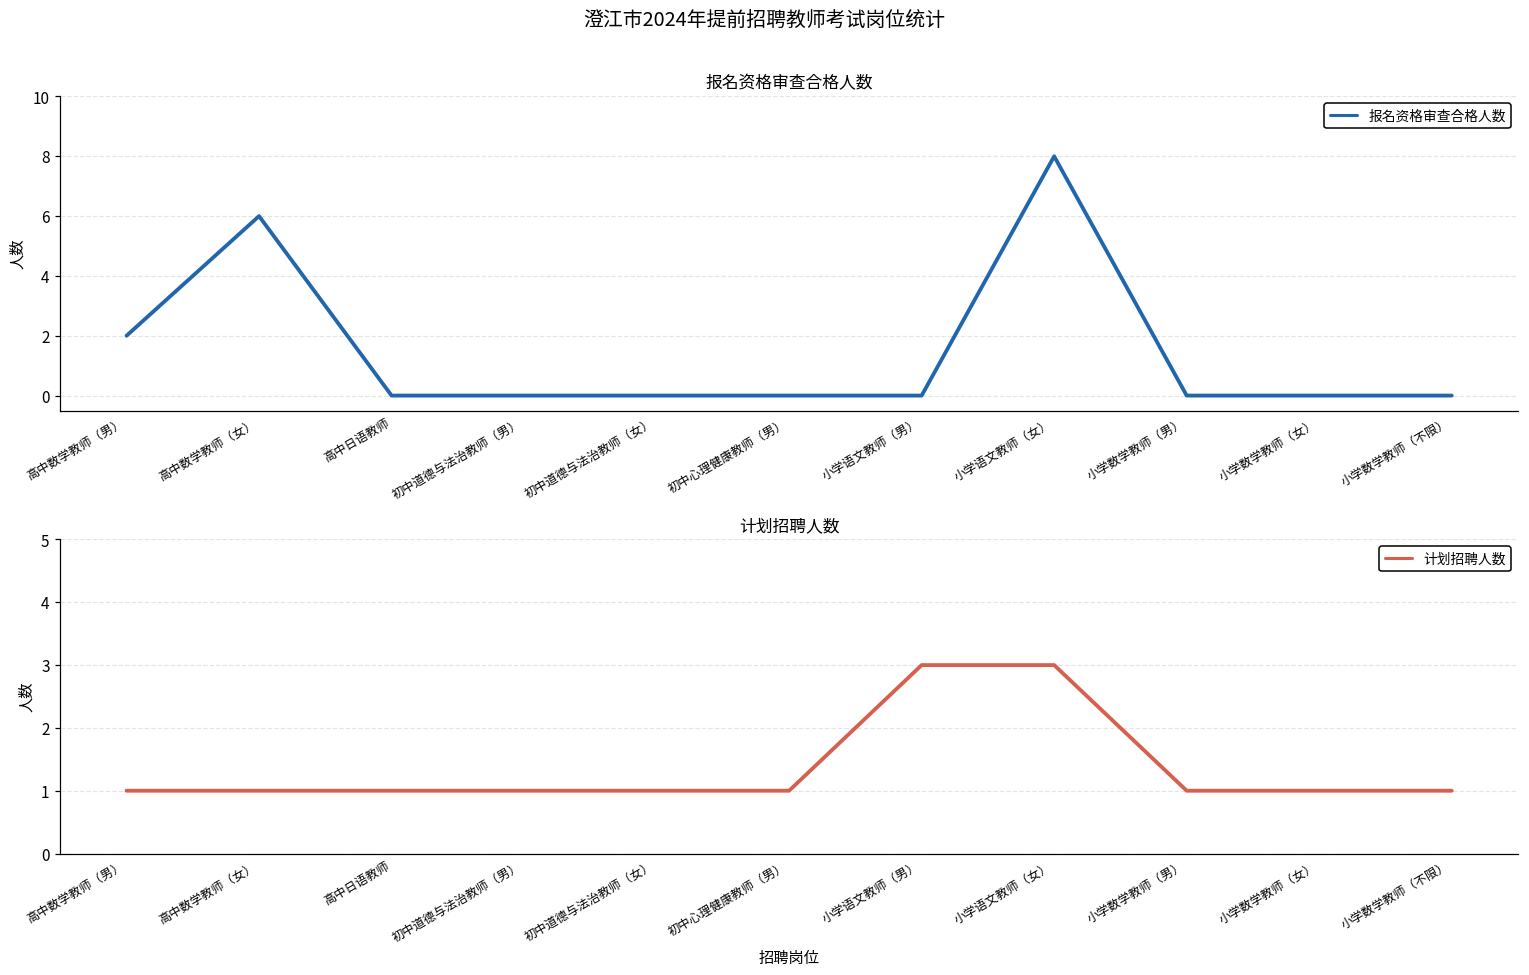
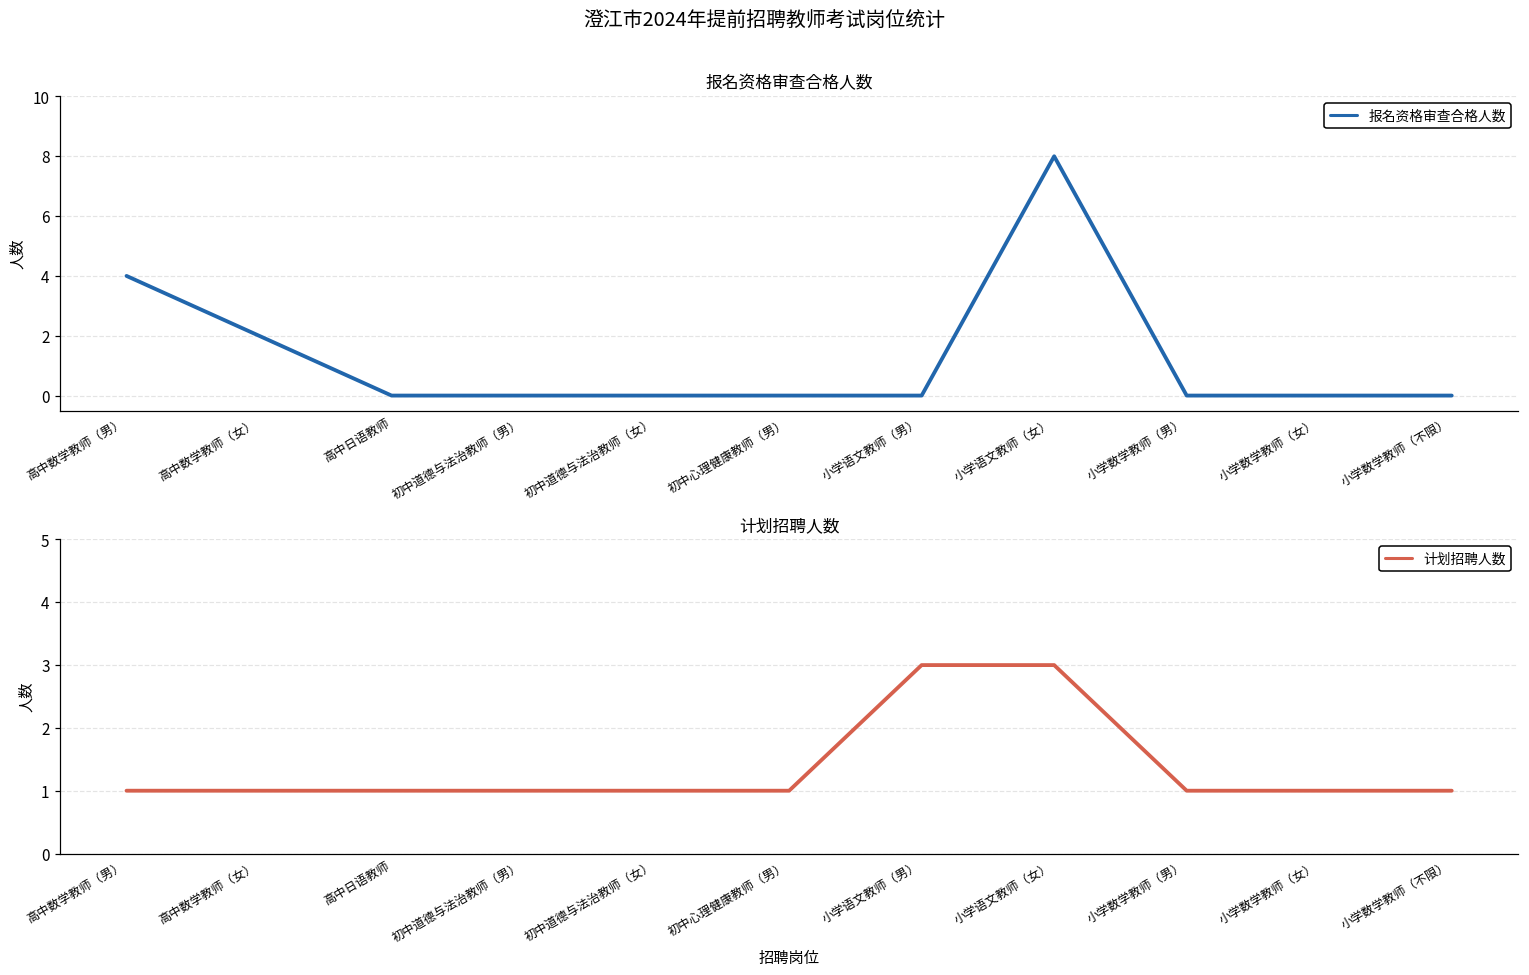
  {
    "报名资格审查合格人数": {
-     "高中数学教师（男）": 2,
-     "高中数学教师（女）": 6,
+     "高中数学教师（男）": 4,
+     "高中数学教师（女）": 2,
      "高中日语教师": 0,
      "初中道德与法治教师（男）": 0,
      "初中道德与法治教师（女）": 0,
      "初中心理健康教师（男）": 0,
      "小学语文教师（男）": 0,
      "小学语文教师（女）": 8,
      "小学数学教师（男）": 0,
      "小学数学教师（女）": 0,
      "小学数学教师（不限）": 0
    },
    "计划招聘人数": {
      "高中数学教师（男）": 1.0,
      "高中数学教师（女）": 1.0,
      "高中日语教师": 1.0,
      "初中道德与法治教师（男）": 1.0,
      "初中道德与法治教师（女）": 1.0,
      "初中心理健康教师（男）": 1.0,
      "小学语文教师（男）": 3.0,
      "小学语文教师（女）": 3.0,
      "小学数学教师（男）": 1.0,
      "小学数学教师（女）": 1.0,
      "小学数学教师（不限）": 1.0
    }
  }
